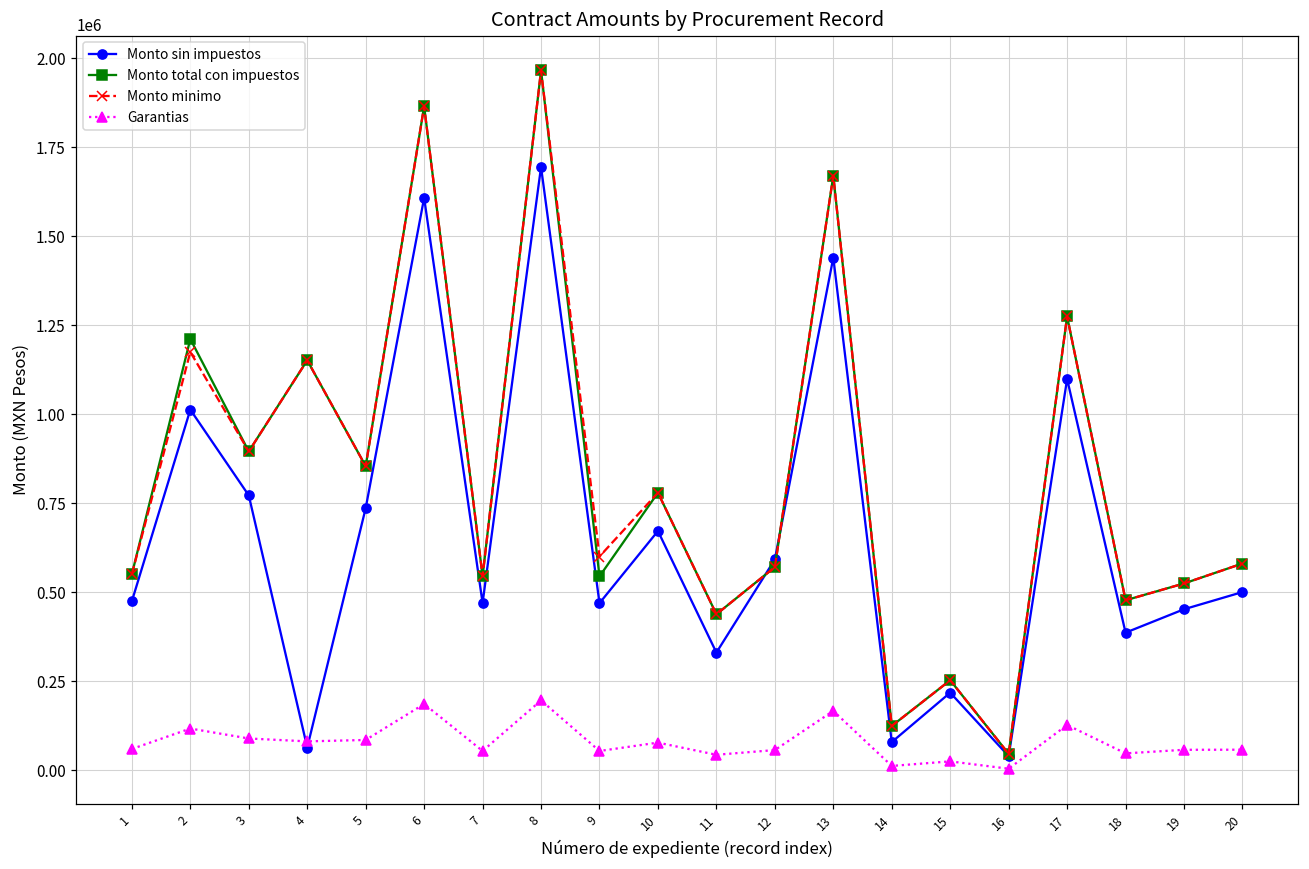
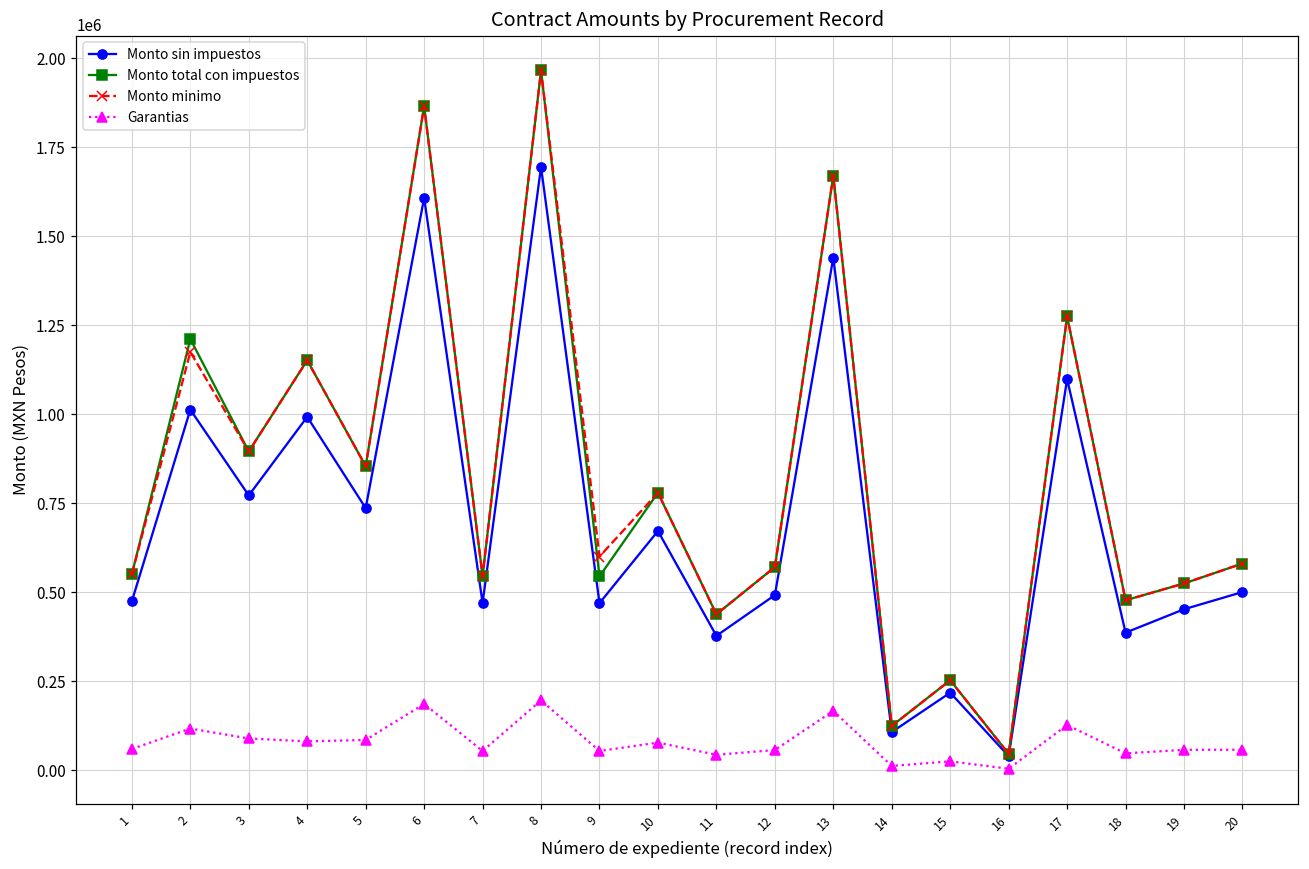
  {
    "Monto sin impuestos": {
      "1": 480000,
      "2": 1010000,
      "3": 770000,
-     "4": 60000,
+     "4": 990000,
      "5": 740000,
      "6": 1610000,
      "7": 470000,
      "8": 1690000,
      "9": 470000,
      "10": 670000,
-     "11": 330000,
-     "12": 590000,
+     "11": 380000,
+     "12": 490000,
      "13": 1440000,
-     "14": 80000,
+     "14": 110000,
      "15": 220000,
      "17": 1100000,
      "18": 390000,
      "19": 450000,
      "20": 500000
    },
    "Monto total con impuestos": {
      "2": 1210000,
      "9": 540000
    },
    "Monto minimo": {
      "2": 1180000,
      "9": 600000
    },
    "Garantias": {
      "1": 60000,
      "2": 120000,
      "3": 90000,
      "4": 80000,
      "5": 90000,
      "6": 190000,
      "7": 50000,
      "8": 200000,
      "9": 50000,
      "10": 80000,
      "11": 40000,
      "12": 60000,
      "13": 170000,
      "14": 10000,
      "15": 30000,
      "16": 0,
      "17": 130000,
      "18": 50000,
      "19": 60000,
      "20": 60000
    }
  }
